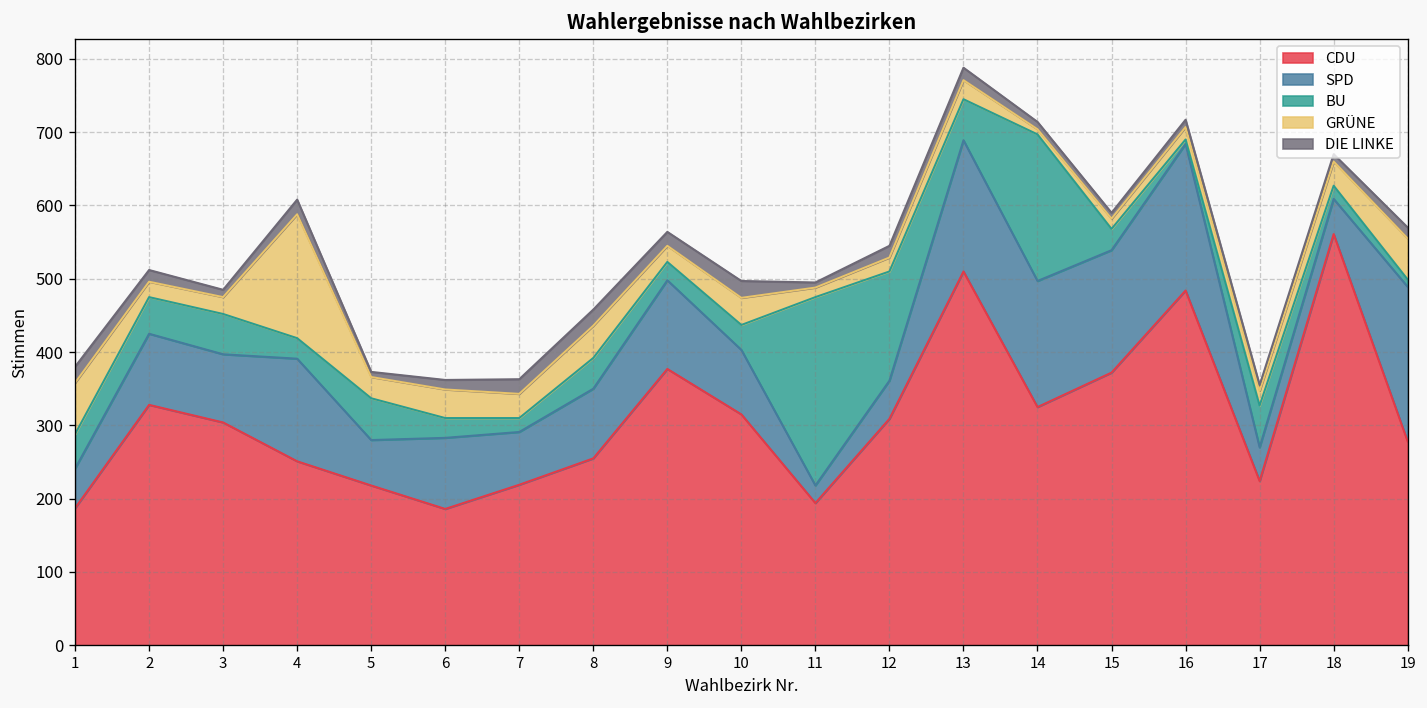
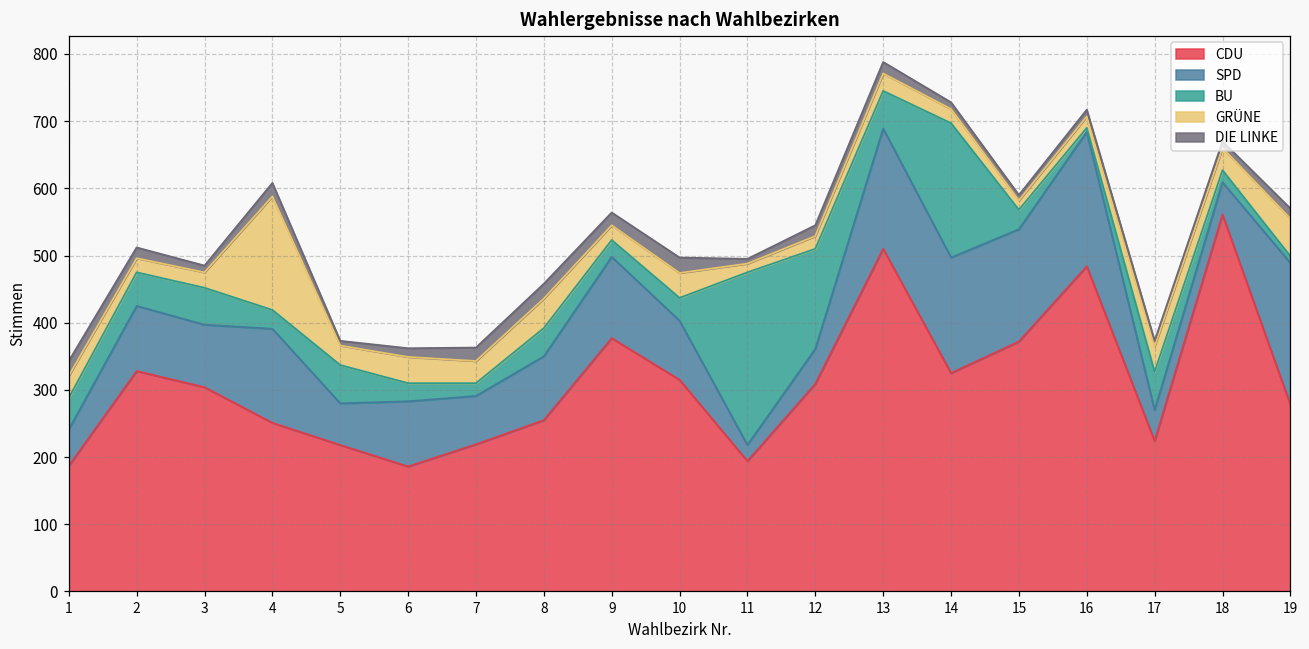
  {
    "CDU": {
      "1": 190,
      "2": 330,
      "3": 300,
      "4": 250,
      "5": 220,
      "6": 190,
      "7": 220,
      "8": 260,
      "9": 380,
      "10": 320,
      "11": 190,
      "12": 310,
      "13": 510,
      "14": 330,
      "15": 370,
      "16": 480,
      "17": 220,
      "18": 560,
      "19": 280
    },
    "GRÜNE": {
-     "1": 70,
+     "1": 30,
      "2": 20,
      "3": 20,
      "4": 170,
      "5": 30,
      "6": 40,
      "7": 30,
      "8": 40,
      "9": 20,
      "10": 40,
      "11": 10,
      "12": 20,
      "13": 30,
-     "14": 10,
+     "14": 20,
      "15": 10,
      "16": 20,
-     "17": 20,
+     "17": 40,
      "19": 60
    }
  }
